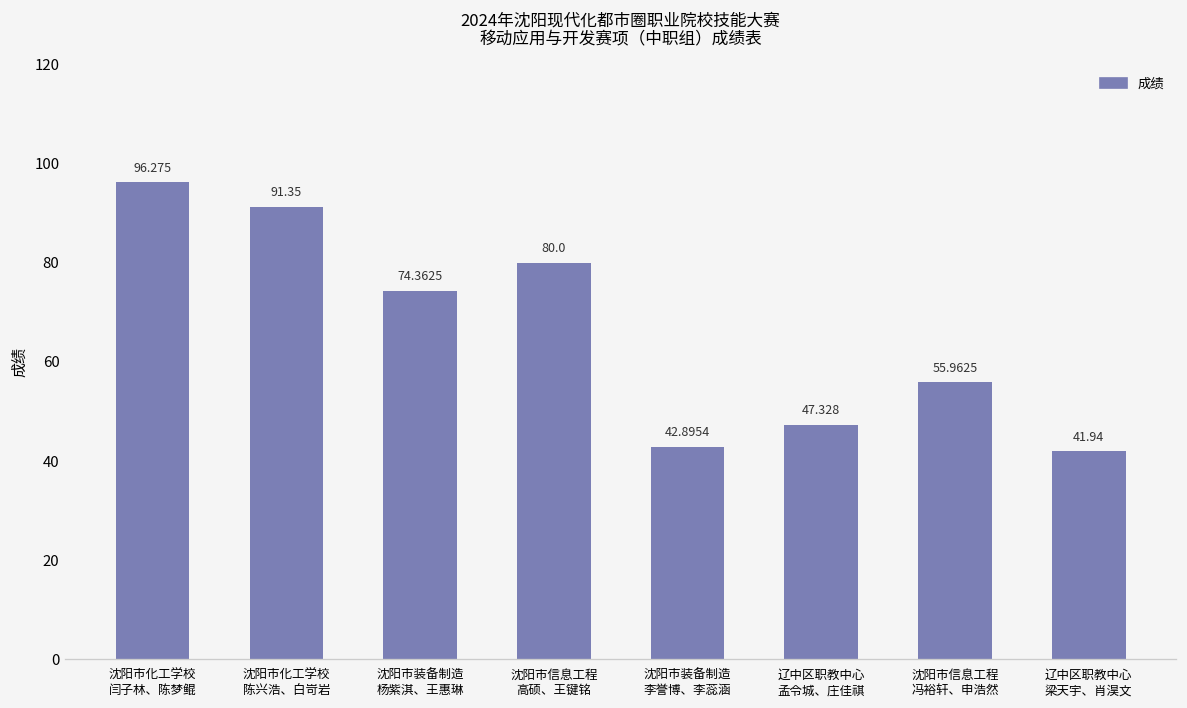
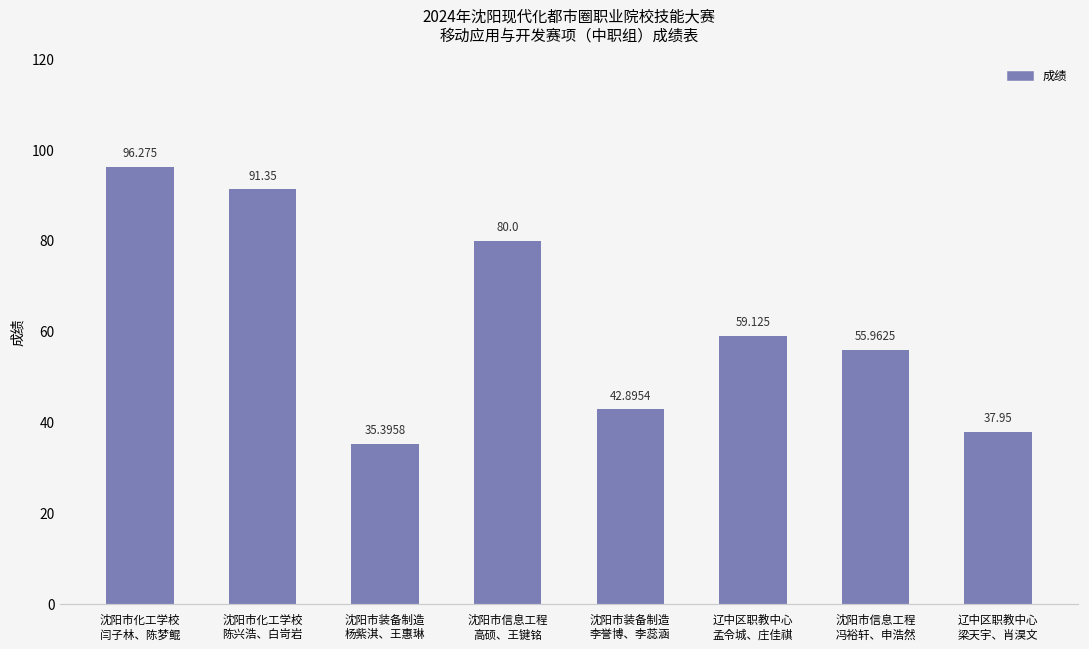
  {
    "沈阳市化工学校 闫子林、陈梦鲲": 96.275,
    "沈阳市化工学校 陈兴浩、白岢岩": 91.35,
-   "沈阳市装备制造 杨紫淇、王惠琳": 74.3625,
+   "沈阳市装备制造 杨紫淇、王惠琳": 35.3958,
    "沈阳市信息工程 高硕、王键铭": 80.0,
    "沈阳市装备制造 李誉博、李蕊涵": 42.8954,
-   "辽中区职教中心 孟令城、庄佳祺": 47.328,
+   "辽中区职教中心 孟令城、庄佳祺": 59.125,
    "沈阳市信息工程 冯裕轩、申浩然": 55.9625,
-   "辽中区职教中心 梁天宇、肖淏文": 41.94
+   "辽中区职教中心 梁天宇、肖淏文": 37.95
  }
